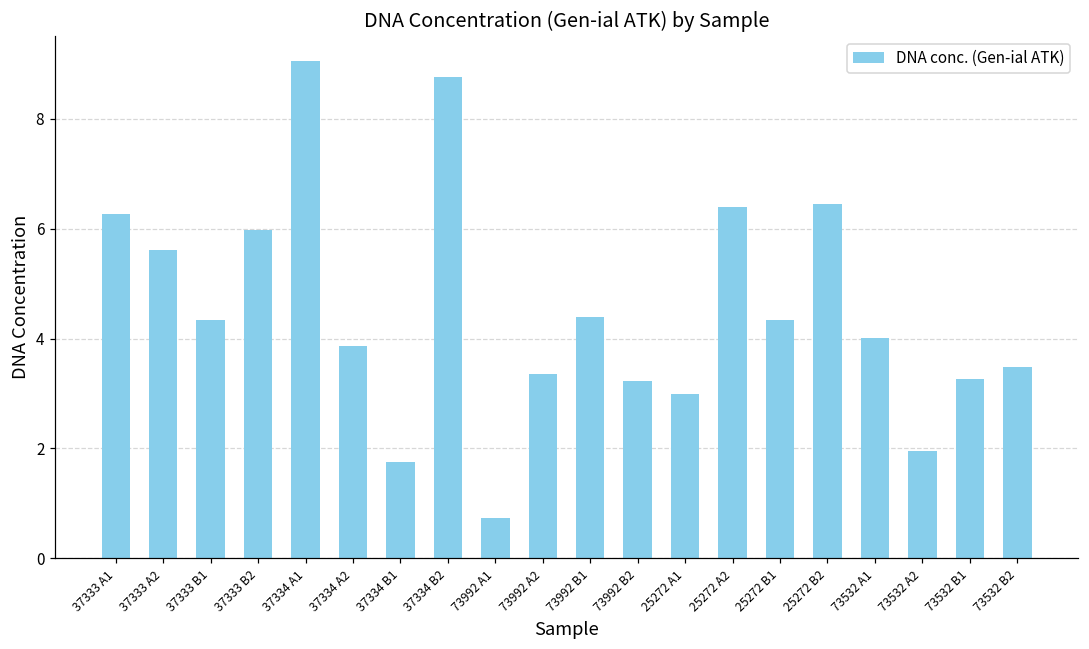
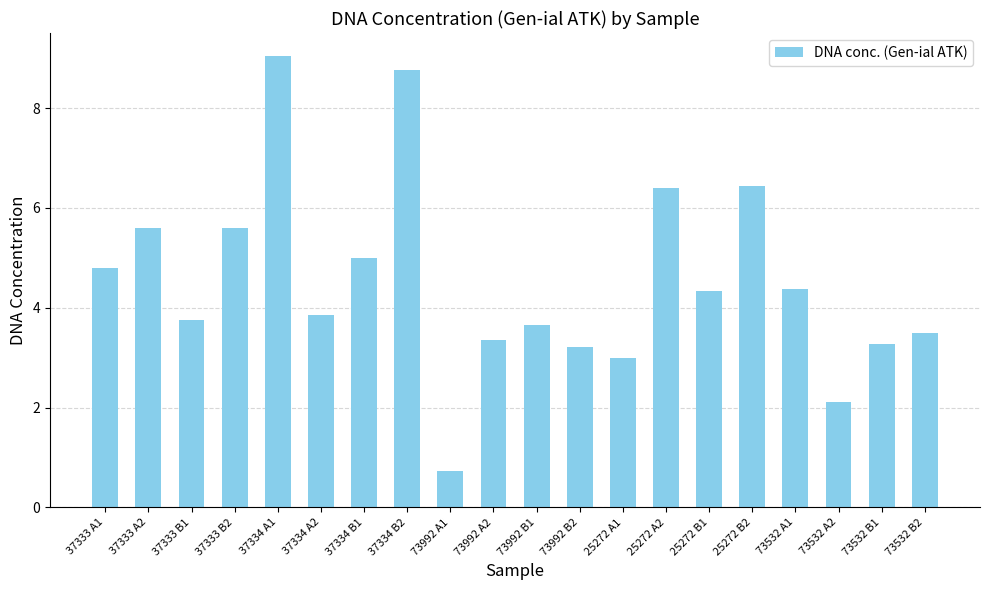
  {
-   "37333 A1": 6.3,
+   "37333 A1": 4.8,
    "37333 A2": 5.6,
-   "37333 B1": 4.3,
-   "37333 B2": 6.0,
+   "37333 B1": 3.7,
+   "37333 B2": 5.6,
    "37334 A1": 9.1,
    "37334 A2": 3.9,
-   "37334 B1": 1.8,
+   "37334 B1": 5.0,
    "37334 B2": 8.8,
    "73992 A1": 0.7,
    "73992 A2": 3.3,
-   "73992 B1": 4.4,
+   "73992 B1": 3.7,
    "73992 B2": 3.2,
    "25272 A1": 3.0,
    "25272 A2": 6.4,
    "25272 B1": 4.3,
    "25272 B2": 6.4,
-   "73532 A1": 4.0,
-   "73532 A2": 1.9,
+   "73532 A1": 4.4,
+   "73532 A2": 2.1,
    "73532 B1": 3.3,
    "73532 B2": 3.5
  }
